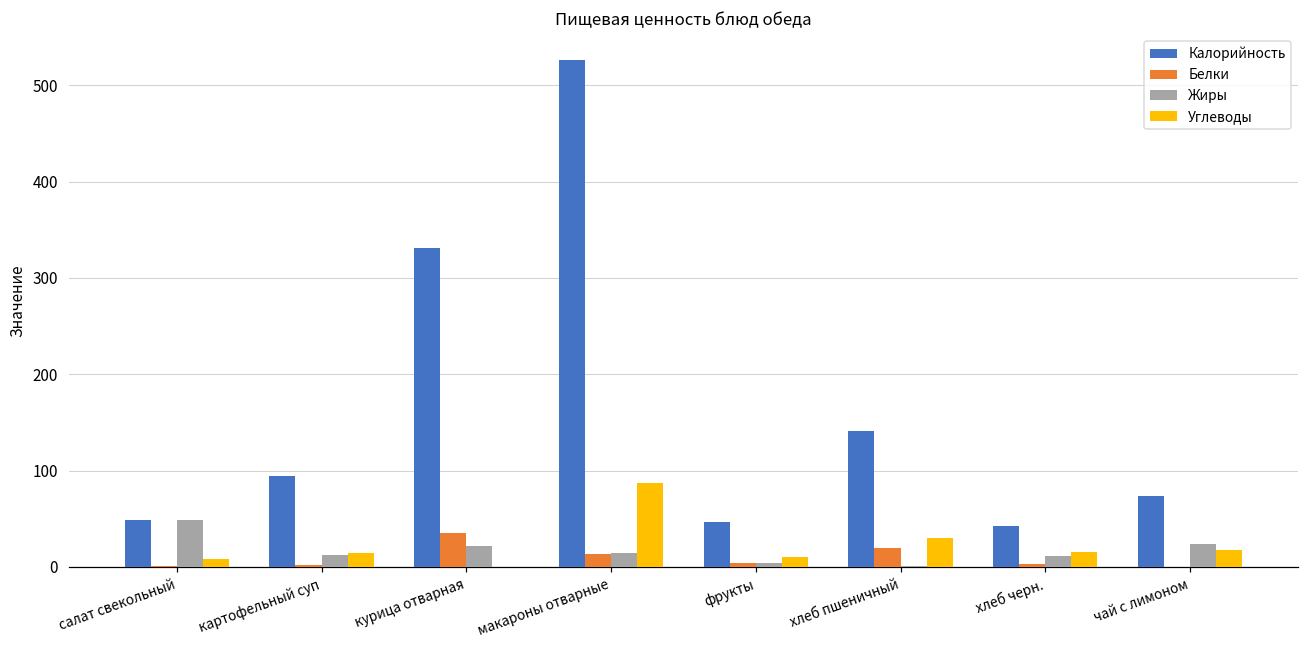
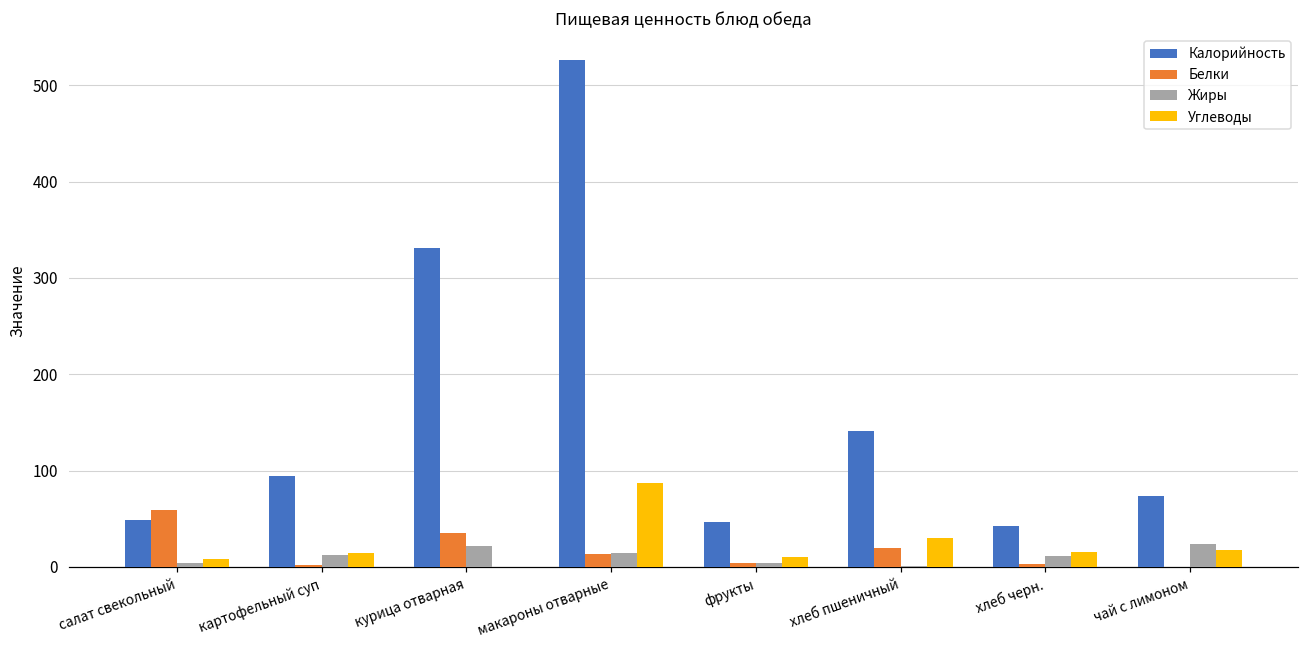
  {
    "Калорийность": {
      "салат свекольный": 50,
      "картофельный суп": 90,
      "курица отварная": 330,
      "макароны отварные": 530,
      "фрукты": 50,
      "хлеб пшеничный": 140,
      "хлеб черн.": 40,
      "чай с лимоном": 70
    },
    "Белки": {
-     "салат свекольный": 0,
+     "салат свекольный": 60,
      "курица отварная": 30,
      "макароны отварные": 10,
      "фрукты": 0,
      "хлеб пшеничный": 20
    },
    "Жиры": {
-     "салат свекольный": 50,
+     "салат свекольный": 0,
      "картофельный суп": 10,
      "курица отварная": 20,
      "макароны отварные": 10,
      "фрукты": 0,
      "хлеб черн.": 10,
      "чай с лимоном": 20
    },
    "Углеводы": {
      "салат свекольный": 10,
      "картофельный суп": 10,
      "курица отварная": 0,
      "макароны отварные": 90,
      "фрукты": 10,
      "хлеб пшеничный": 30,
      "хлеб черн.": 20,
      "чай с лимоном": 20
    }
  }
